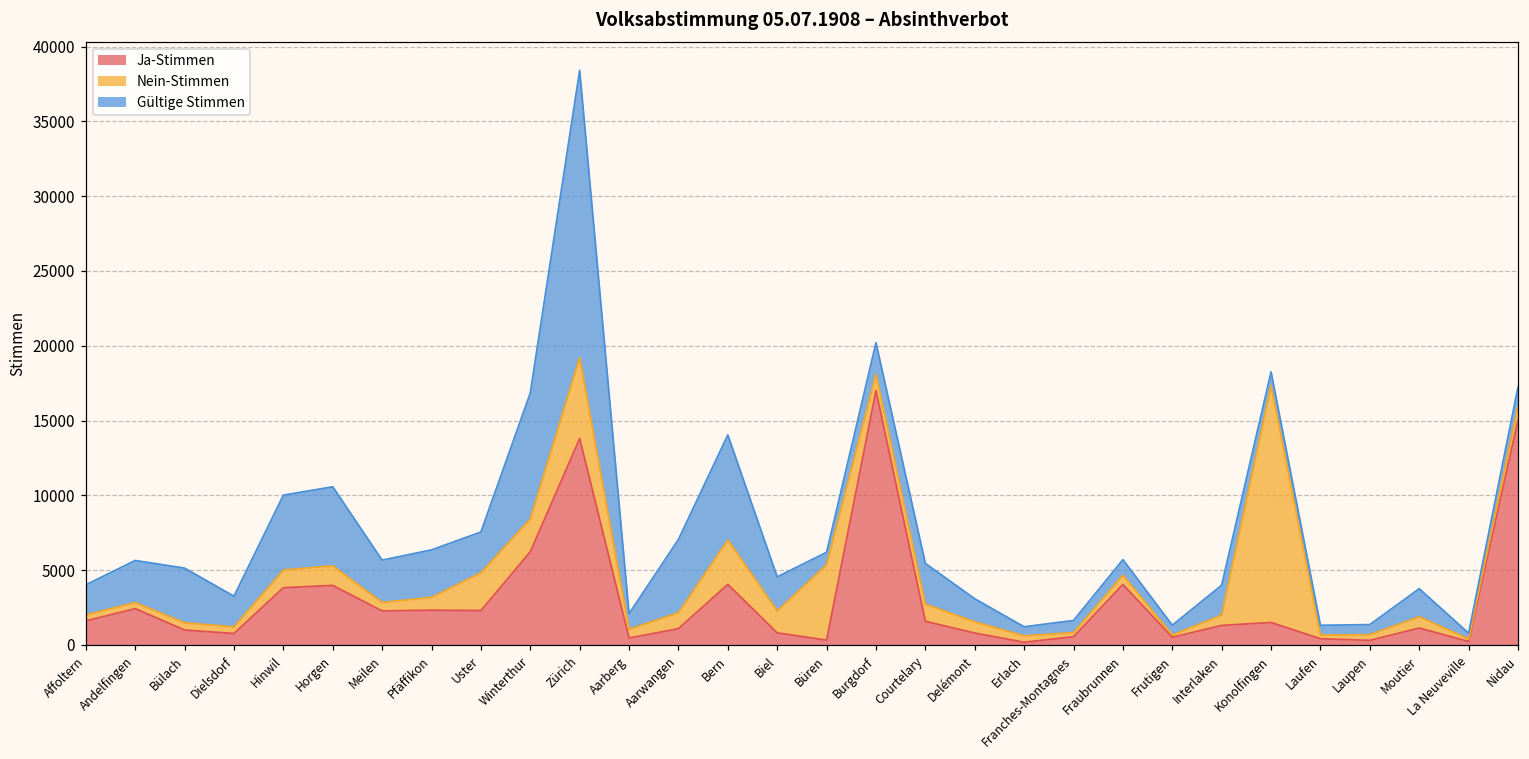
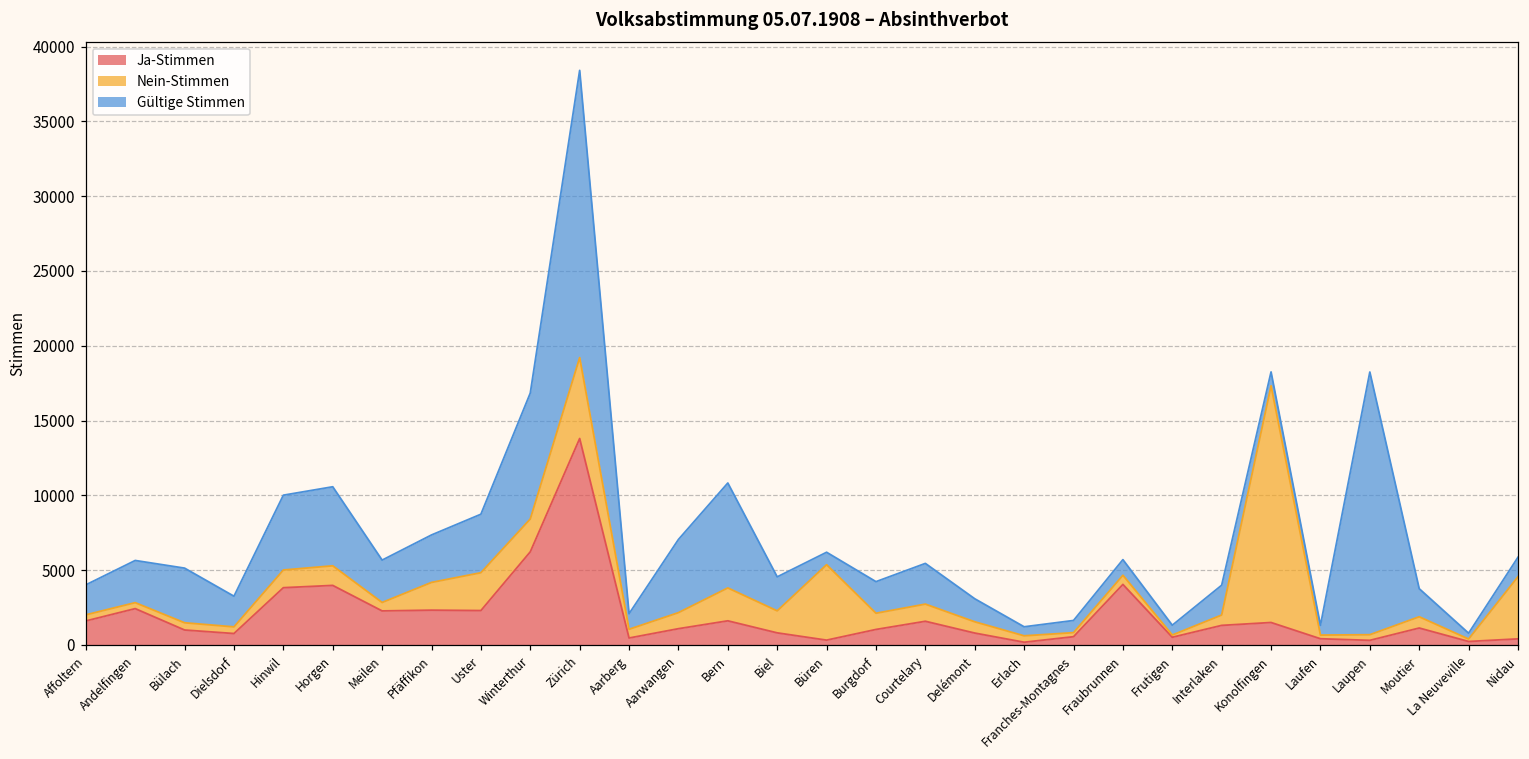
  {
    "Ja-Stimmen": {
      "Affoltern": 1600,
      "Andelfingen": 2400,
      "Bülach": 1000,
      "Dielsdorf": 800,
      "Hinwil": 3800,
      "Horgen": 4000,
      "Meilen": 2300,
      "Pfäffikon": 2300,
      "Uster": 2300,
      "Winterthur": 6200,
      "Zürich": 13800,
      "Aarberg": 500,
      "Aarwangen": 1100,
-     "Bern": 4000,
+     "Bern": 1600,
      "Biel": 800,
      "Büren": 300,
-     "Burgdorf": 17000,
+     "Burgdorf": 1000,
      "Courtelary": 1600,
      "Delémont": 800,
      "Erlach": 200,
      "Franches-Montagnes": 500,
      "Fraubrunnen": 4000,
      "Interlaken": 1300,
      "Konolfingen": 1500,
      "Laufen": 400,
      "Laupen": 300,
      "Moutier": 1100,
-     "Nidau": 15000
+     "Nidau": 400
    },
    "Nein-Stimmen": {
      "Affoltern": 400,
      "Andelfingen": 400,
      "Bülach": 500,
      "Dielsdorf": 400,
      "Hinwil": 1200,
      "Horgen": 1300,
      "Meilen": 600,
-     "Pfäffikon": 900,
+     "Pfäffikon": 1900,
      "Uster": 2500,
      "Winterthur": 2200,
      "Zürich": 5400,
      "Aarberg": 600,
      "Aarwangen": 1100,
-     "Bern": 3000,
+     "Bern": 2200,
      "Biel": 1500,
      "Büren": 5000,
      "Burgdorf": 1100,
      "Courtelary": 1100,
      "Delémont": 800,
      "Erlach": 400,
      "Franches-Montagnes": 300,
      "Fraubrunnen": 600,
      "Interlaken": 700,
      "Konolfingen": 15800,
      "Laufen": 200,
      "Laupen": 400,
      "Moutier": 800,
-     "Nidau": 900
+     "Nidau": 4200
    },
    "Gültige Stimmen": {
      "Affoltern": 2000,
      "Andelfingen": 2800,
      "Bülach": 3700,
      "Dielsdorf": 2000,
      "Hinwil": 5000,
      "Horgen": 5300,
      "Meilen": 2800,
      "Pfäffikon": 3200,
-     "Uster": 2700,
+     "Uster": 3900,
      "Winterthur": 8400,
      "Zürich": 19200,
      "Aarberg": 1000,
      "Aarwangen": 4900,
      "Bern": 7000,
      "Biel": 2300,
      "Büren": 800,
      "Burgdorf": 2100,
      "Courtelary": 2700,
      "Delémont": 1500,
      "Erlach": 600,
      "Franches-Montagnes": 800,
      "Fraubrunnen": 1000,
      "Frutigen": 700,
      "Interlaken": 2000,
      "Konolfingen": 900,
      "Laufen": 700,
-     "Laupen": 700,
+     "Laupen": 17600,
      "Moutier": 1900,
      "La Neuveville": 400,
      "Nidau": 1300
    }
  }
